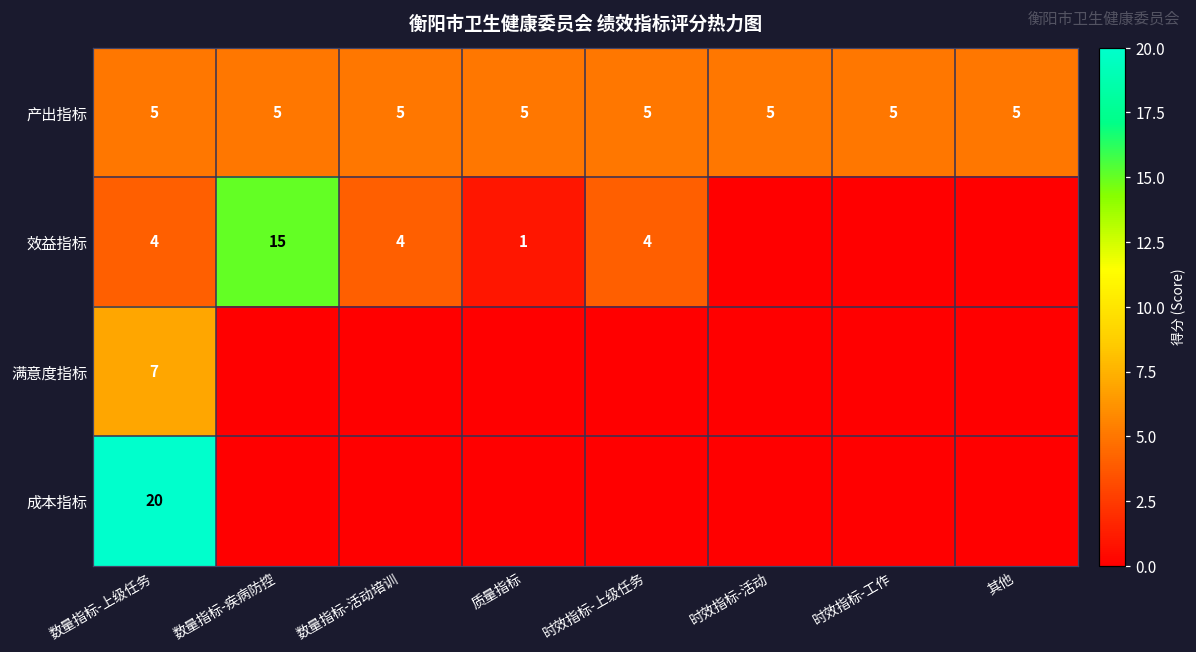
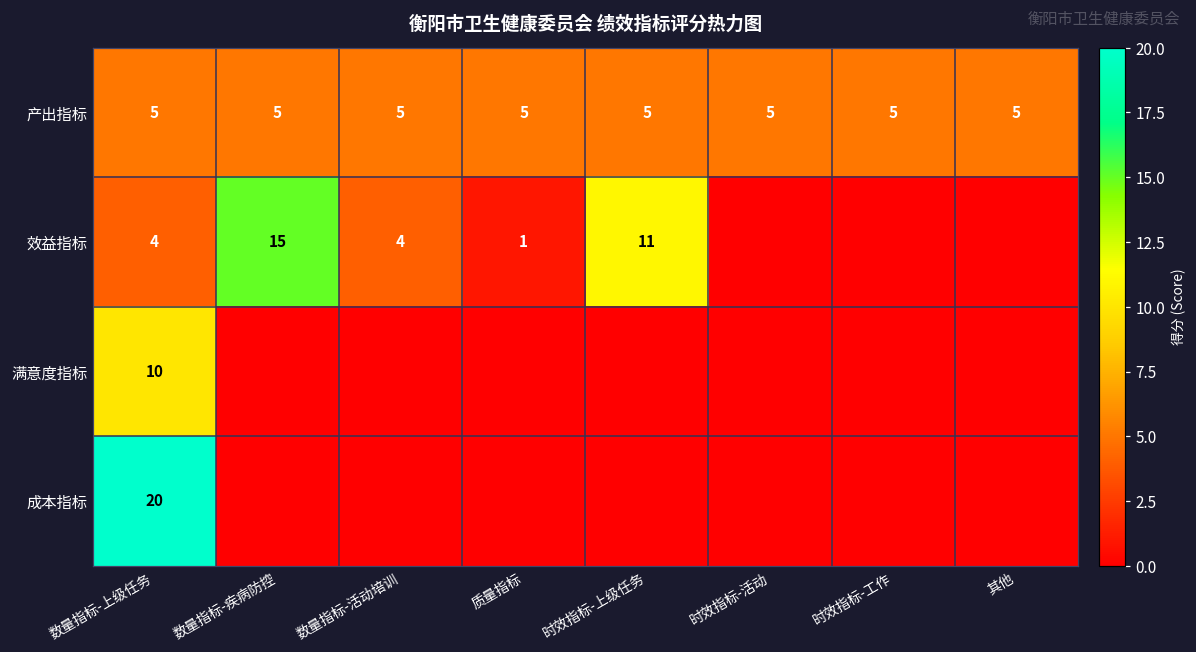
  {
    "产出指标": {
      "数量指标-上级任务": 5,
      "数量指标-疾病防控": 5,
      "数量指标-活动培训": 5,
      "质量指标": 5,
      "时效指标-上级任务": 5,
      "时效指标-活动": 5,
      "时效指标-工作": 5,
      "其他": 5
    },
    "效益指标": {
      "数量指标-上级任务": 4,
      "数量指标-疾病防控": 15,
      "数量指标-活动培训": 4,
      "质量指标": 1,
-     "时效指标-上级任务": 4
+     "时效指标-上级任务": 11
    },
    "满意度指标": {
-     "数量指标-上级任务": 7
+     "数量指标-上级任务": 10
    },
    "成本指标": {
      "数量指标-上级任务": 20
    }
  }
